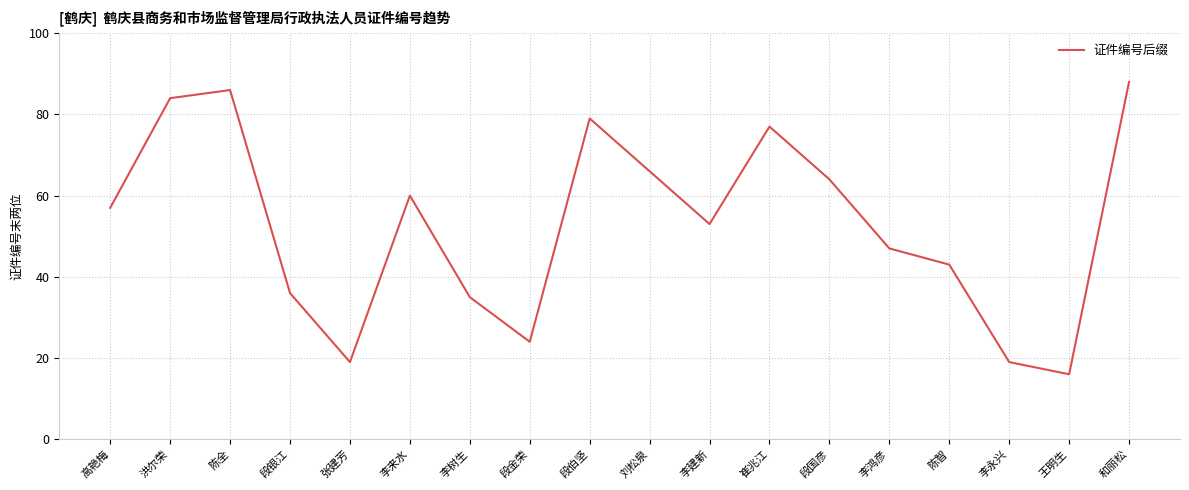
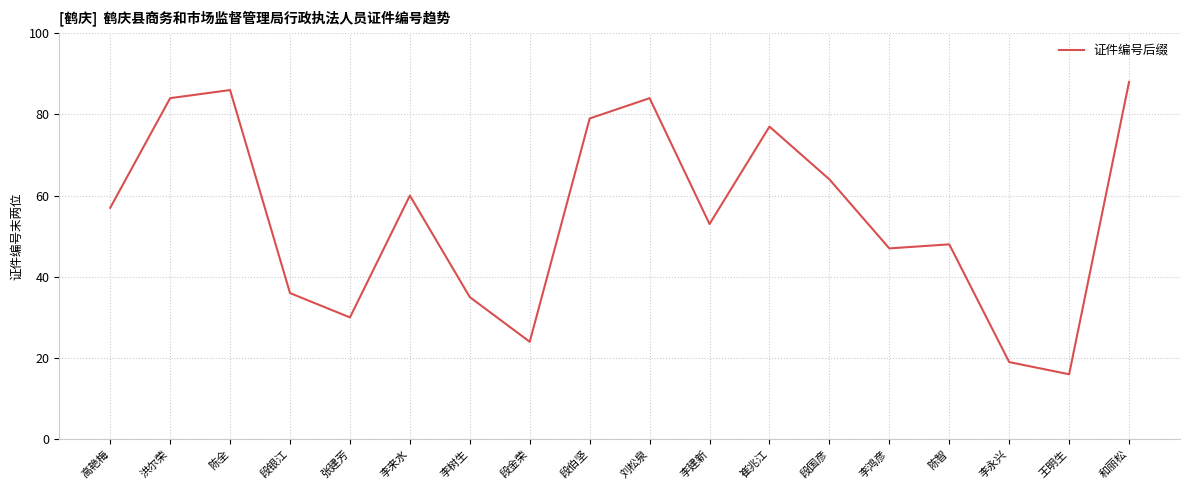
  {
    "高艳梅": 57,
    "洪尔荣": 84,
    "陈全": 86,
    "段银江": 36,
-   "张建芳": 19,
+   "张建芳": 30,
    "李来水": 60,
    "李树生": 35,
    "段金荣": 24,
    "段伯坚": 79,
-   "刘松泉": 66,
+   "刘松泉": 84,
    "李建新": 53,
    "崔兆江": 77,
    "段国彦": 64,
    "李鸿彦": 47,
-   "陈智": 43,
+   "陈智": 48,
    "李永兴": 19,
    "王明生": 16,
    "和丽松": 88
  }
